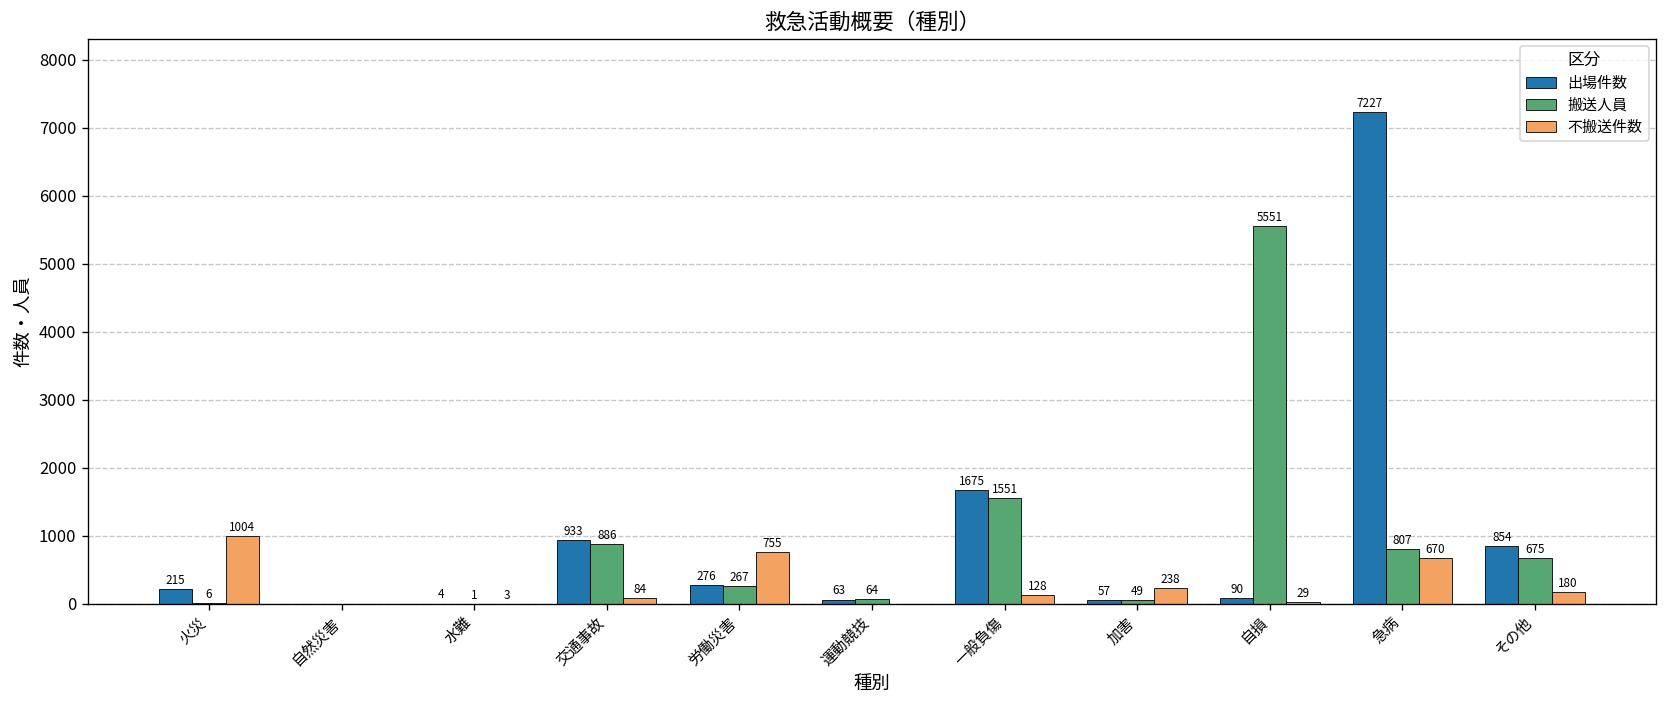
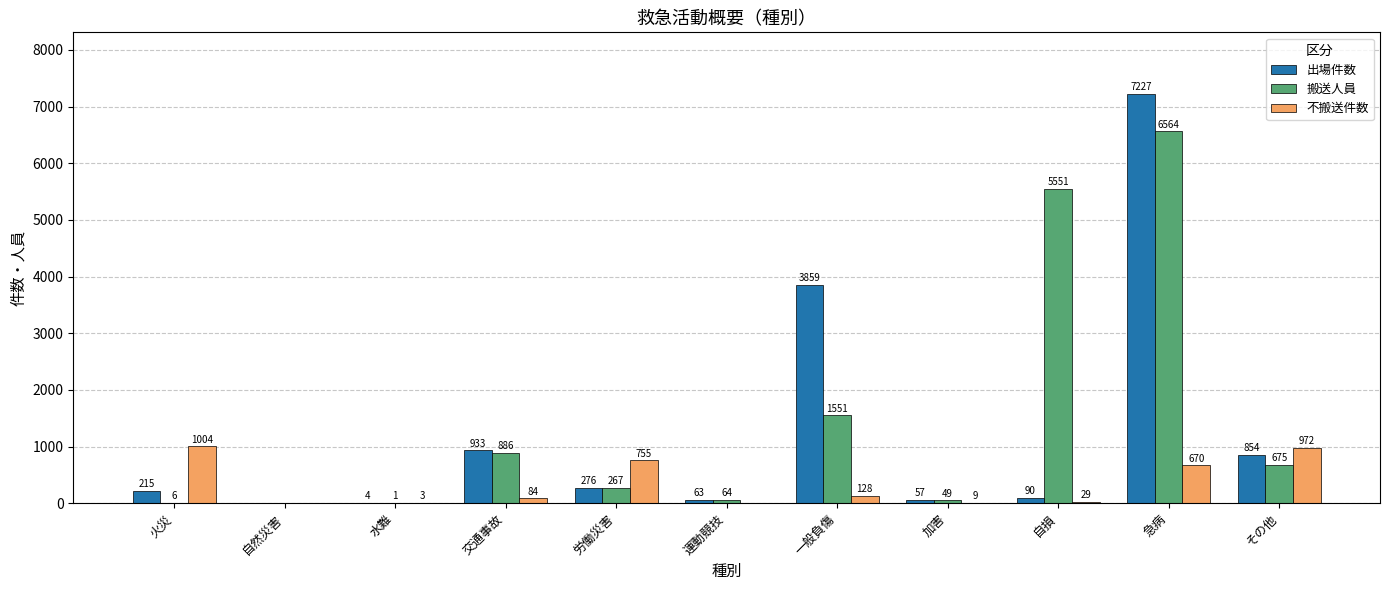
  {
    "出場件数": {
      "火災": 215,
      "水難": 4,
      "交通事故": 933,
      "労働災害": 276,
      "運動競技": 63,
-     "一般負傷": 1675,
+     "一般負傷": 3859,
      "加害": 57,
      "自損": 90,
      "急病": 7227,
      "その他": 854
    },
    "搬送人員": {
      "火災": 6,
      "水難": 1,
      "交通事故": 886,
      "労働災害": 267,
      "運動競技": 64,
      "一般負傷": 1551,
      "加害": 49,
      "自損": 5551,
-     "急病": 807,
+     "急病": 6564,
      "その他": 675
    },
    "不搬送件数": {
      "火災": 1004,
      "水難": 3,
      "交通事故": 84,
      "労働災害": 755,
      "一般負傷": 128,
-     "加害": 238,
+     "加害": 9,
      "自損": 29,
      "急病": 670,
-     "その他": 180
+     "その他": 972
    }
  }
